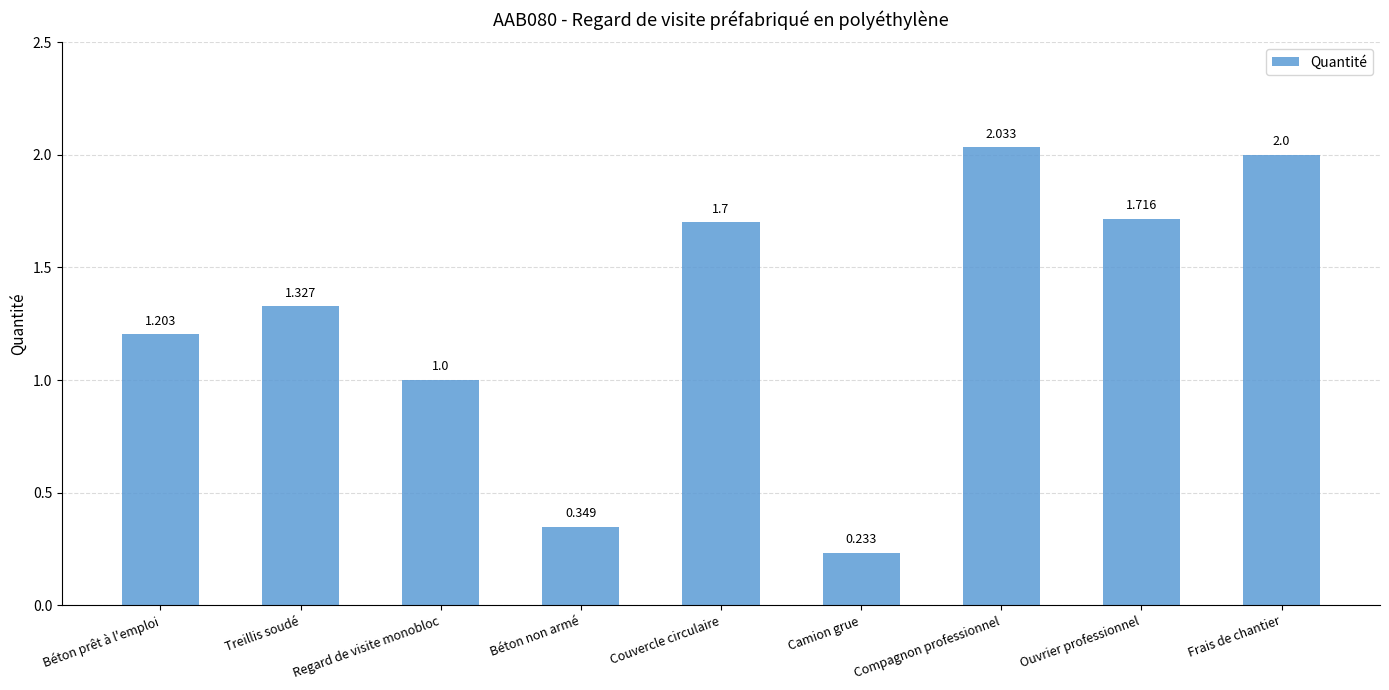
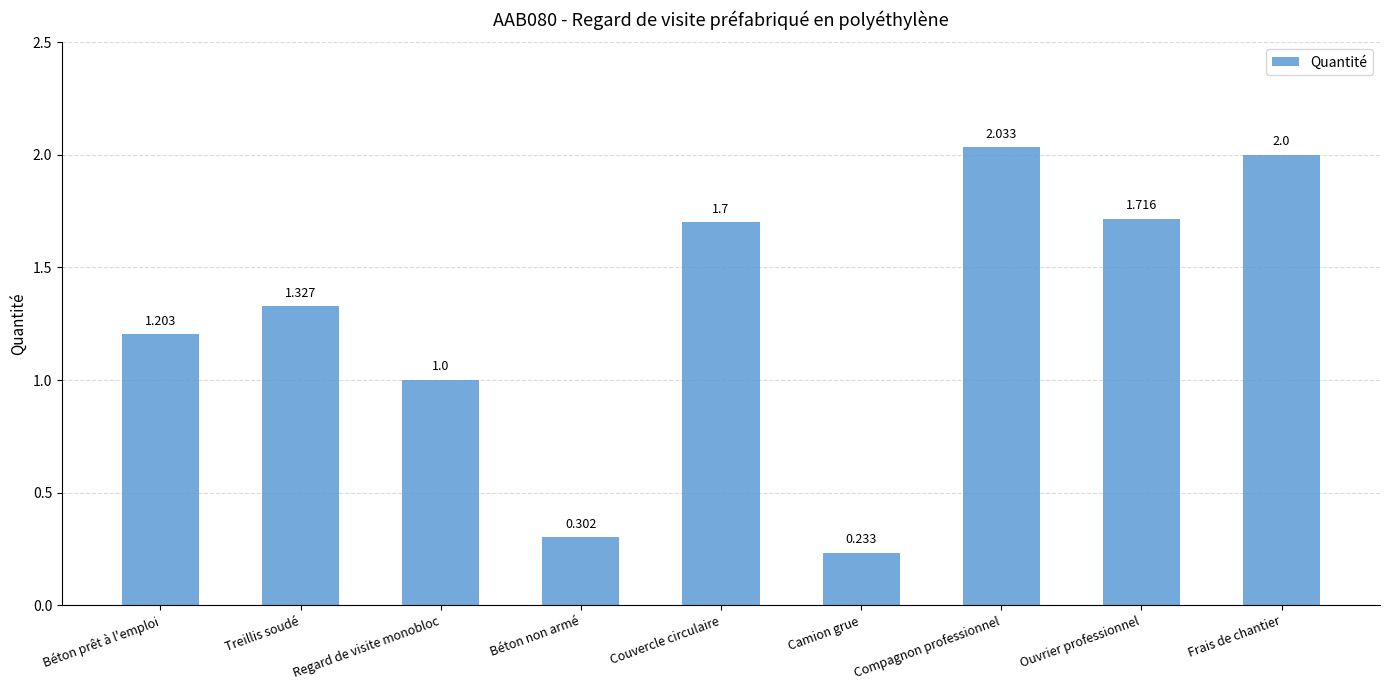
  {
    "Béton prêt à l'emploi": 1.203,
    "Treillis soudé": 1.327,
    "Regard de visite monobloc": 1.0,
-   "Béton non armé": 0.349,
+   "Béton non armé": 0.302,
    "Couvercle circulaire": 1.7,
    "Camion grue": 0.233,
    "Compagnon professionnel": 2.033,
    "Ouvrier professionnel": 1.716,
    "Frais de chantier": 2.0
  }
